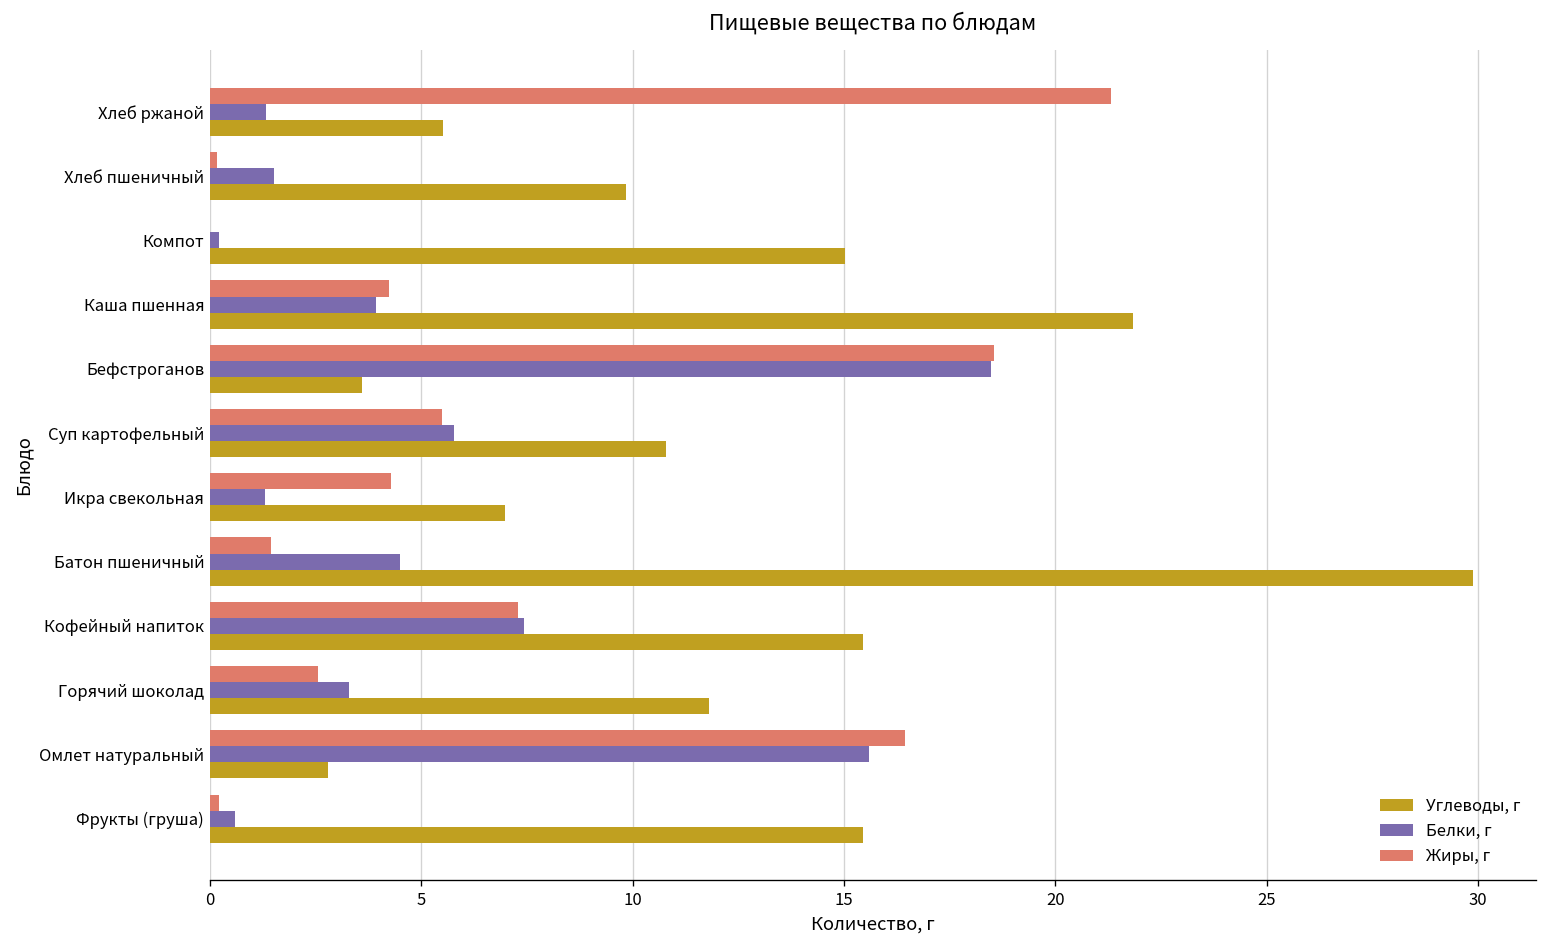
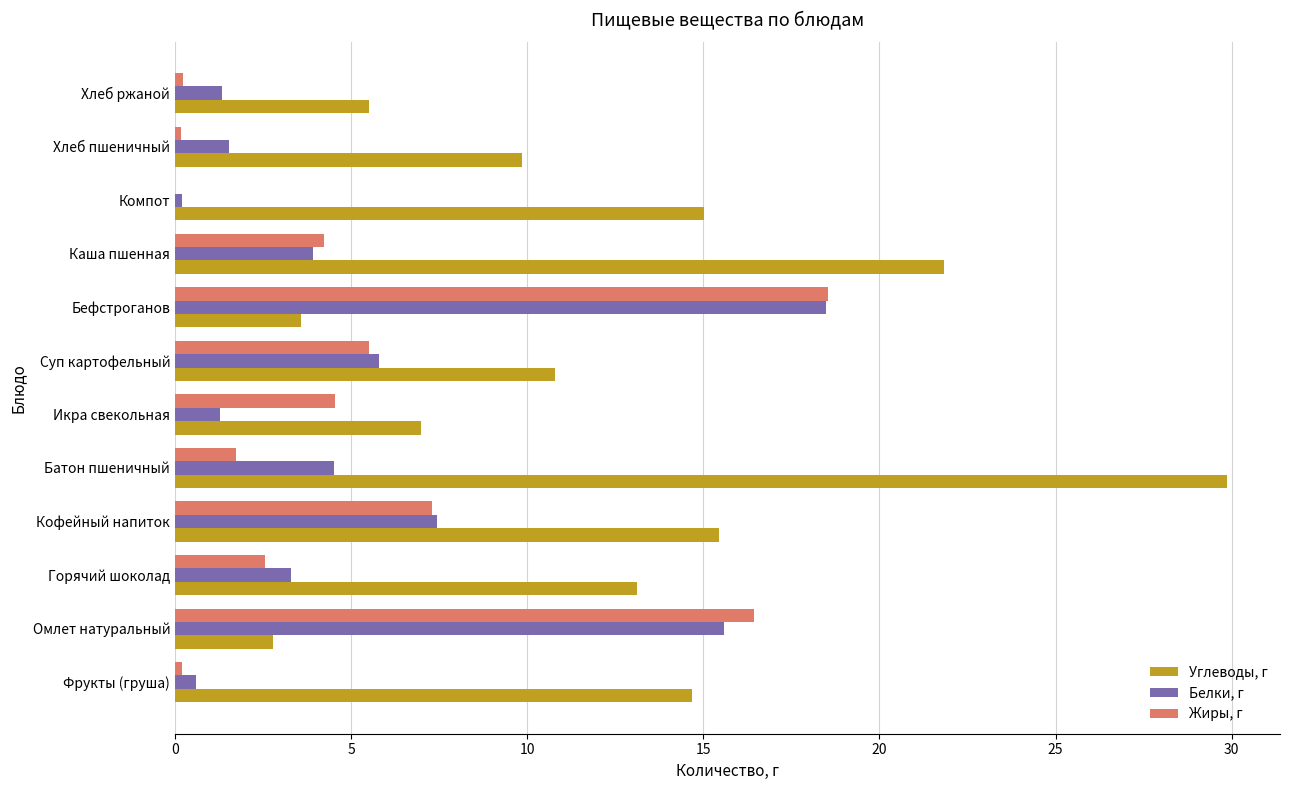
  {
    "Углеводы, г": {
      "Хлеб ржаной": 5.5,
      "Хлеб пшеничный": 9.8,
      "Компот": 15.0,
      "Каша пшенная": 21.8,
      "Бефстроганов": 3.6,
      "Суп картофельный": 10.8,
      "Икра свекольная": 7.0,
      "Батон пшеничный": 29.9,
      "Кофейный напиток": 15.5,
-     "Горячий шоколад": 11.8,
+     "Горячий шоколад": 13.1,
      "Омлет натуральный": 2.8,
-     "Фрукты (груша)": 15.5
+     "Фрукты (груша)": 14.7
    },
    "Белки, г": {
      "Хлеб ржаной": 1.3,
      "Хлеб пшеничный": 1.5,
      "Компот": 0.2,
      "Каша пшенная": 3.9,
      "Бефстроганов": 18.5,
      "Суп картофельный": 5.8,
      "Икра свекольная": 1.3,
      "Батон пшеничный": 4.5,
      "Кофейный напиток": 7.4,
      "Горячий шоколад": 3.3,
      "Омлет натуральный": 15.6,
      "Фрукты (груша)": 0.6
    },
    "Жиры, г": {
-     "Хлеб ржаной": 21.3,
+     "Хлеб ржаной": 0.2,
      "Хлеб пшеничный": 0.2,
      "Компот": 0.0,
      "Каша пшенная": 4.2,
      "Бефстроганов": 18.5,
      "Суп картофельный": 5.5,
-     "Икра свекольная": 4.3,
-     "Батон пшеничный": 1.5,
+     "Икра свекольная": 4.6,
+     "Батон пшеничный": 1.7,
      "Кофейный напиток": 7.3,
      "Горячий шоколад": 2.6,
      "Омлет натуральный": 16.5,
      "Фрукты (груша)": 0.2
    }
  }
